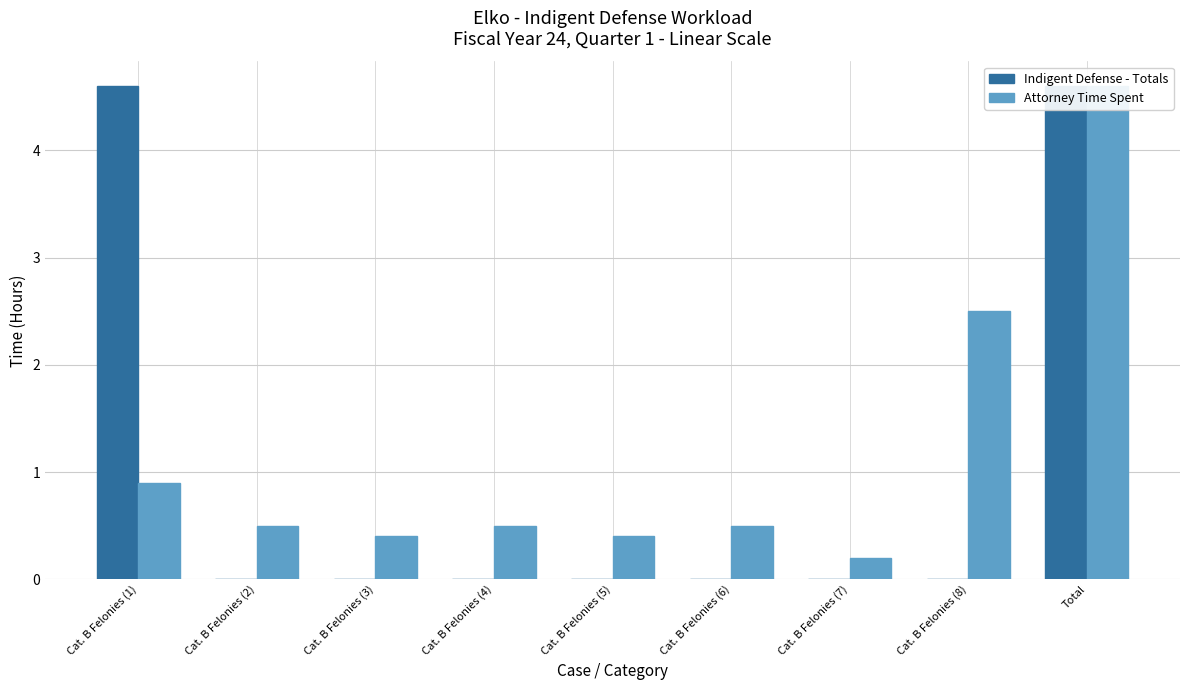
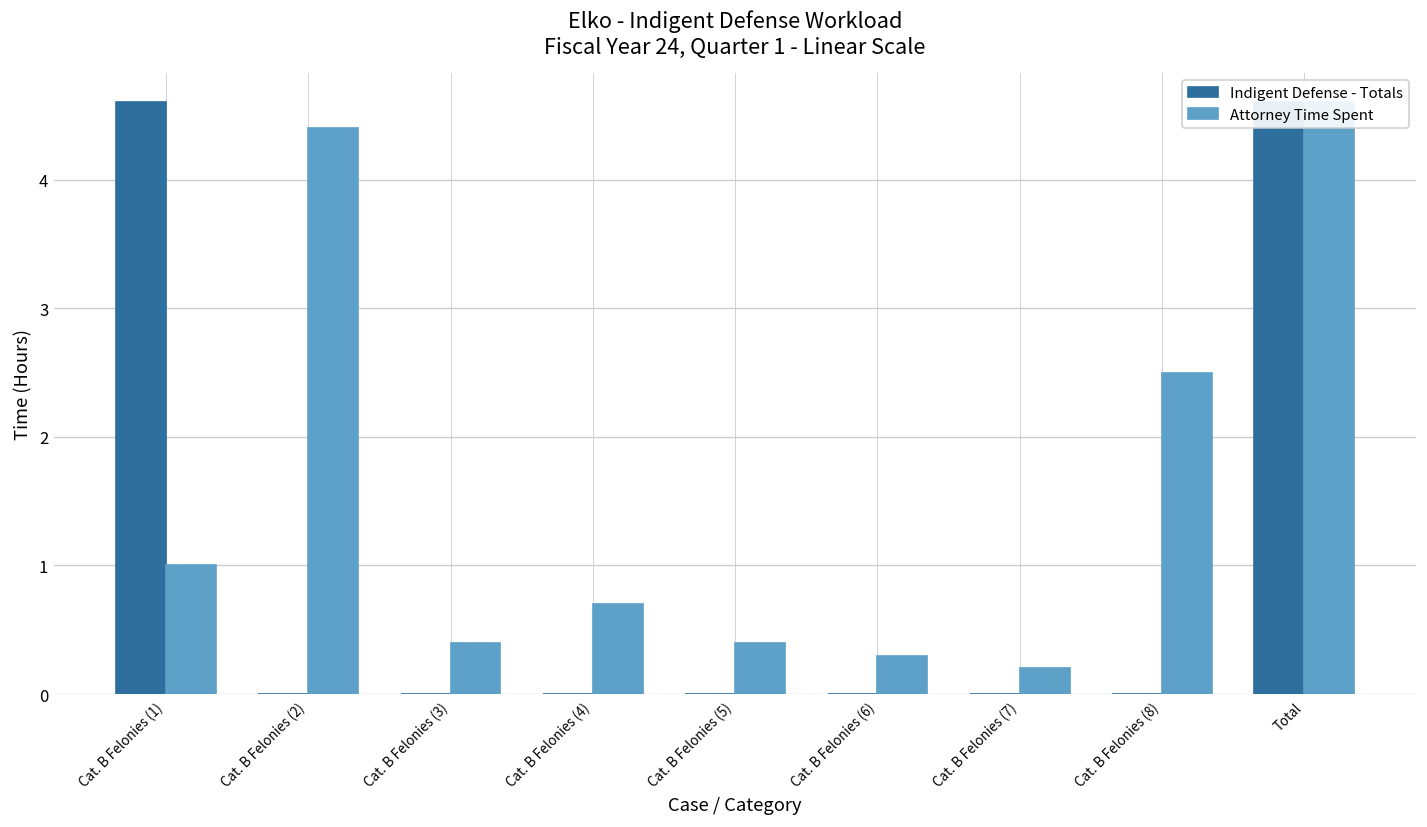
  {
    "Indigent Defense - Totals": {
      "Cat. B Felonies (1)": 4.6,
      "Cat. B Felonies (2)": 0.0,
      "Cat. B Felonies (3)": 0.0,
      "Cat. B Felonies (4)": 0.0,
      "Cat. B Felonies (5)": 0.0,
      "Cat. B Felonies (6)": 0.0,
      "Cat. B Felonies (7)": 0.0,
      "Cat. B Felonies (8)": 0.0
    },
    "Attorney Time Spent": {
-     "Cat. B Felonies (1)": 0.9,
-     "Cat. B Felonies (2)": 0.5,
+     "Cat. B Felonies (1)": 1.0,
+     "Cat. B Felonies (2)": 4.4,
      "Cat. B Felonies (3)": 0.4,
-     "Cat. B Felonies (4)": 0.5,
+     "Cat. B Felonies (4)": 0.7,
      "Cat. B Felonies (5)": 0.4,
-     "Cat. B Felonies (6)": 0.5,
+     "Cat. B Felonies (6)": 0.3,
      "Cat. B Felonies (7)": 0.2,
      "Cat. B Felonies (8)": 2.5
    }
  }
